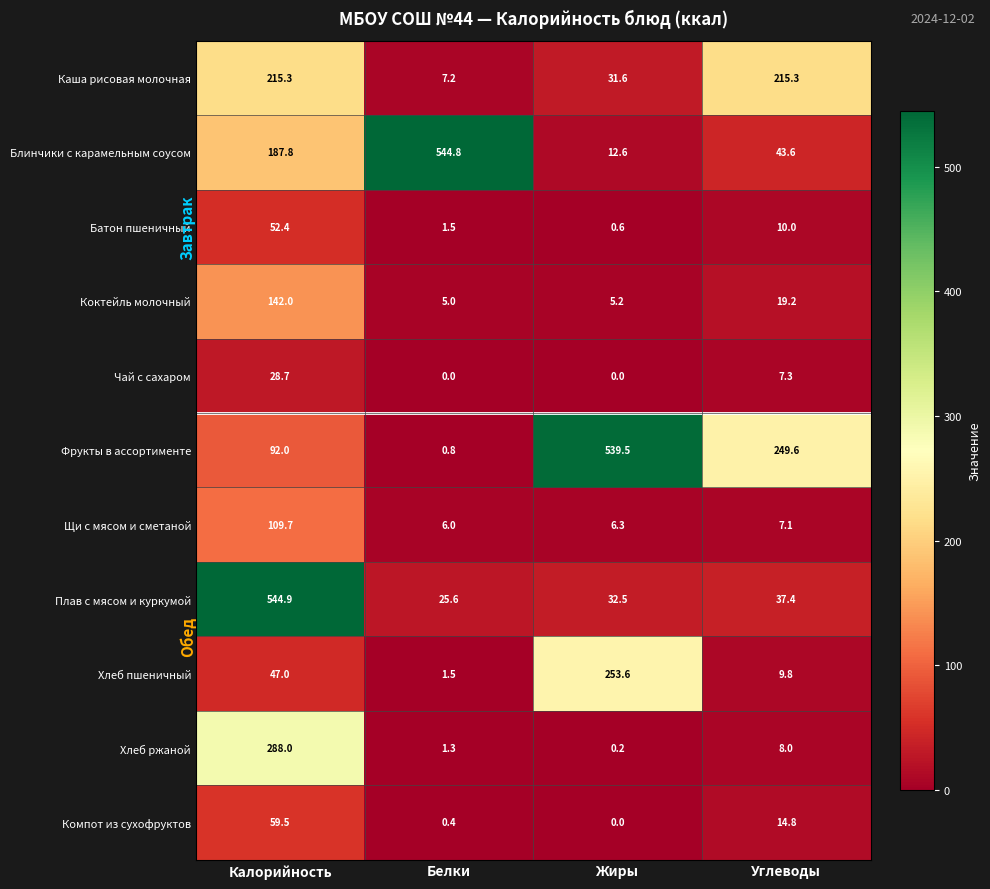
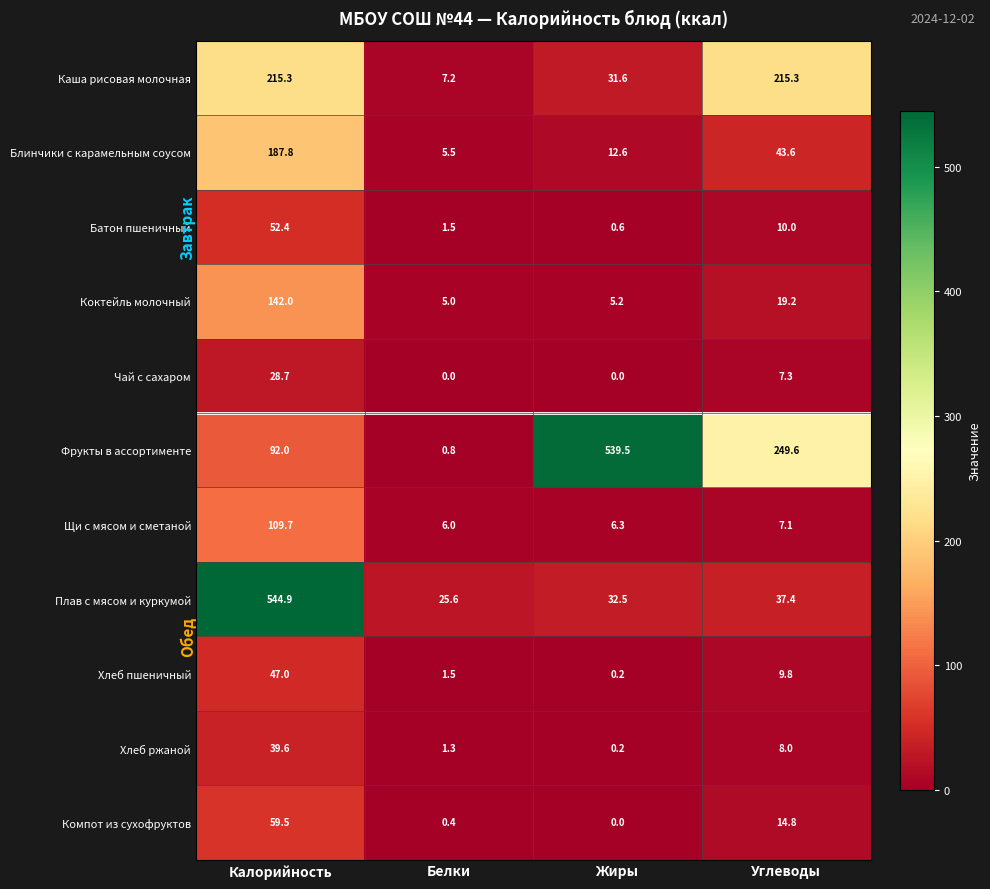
  {
    "Каша рисовая молочная": {
      "Калорийность": 215.3,
      "Белки": 7.2,
      "Жиры": 31.6,
      "Углеводы": 215.3
    },
    "Блинчики с карамельным соусом": {
      "Калорийность": 187.8,
-     "Белки": 544.8,
+     "Белки": 5.5,
      "Жиры": 12.6,
      "Углеводы": 43.6
    },
    "Батон пшеничный": {
      "Калорийность": 52.4,
      "Белки": 1.5,
      "Жиры": 0.6,
      "Углеводы": 10.0
    },
    "Коктейль молочный": {
      "Калорийность": 142.0,
      "Белки": 5.0,
      "Жиры": 5.2,
      "Углеводы": 19.2
    },
    "Чай с сахаром": {
      "Калорийность": 28.7,
      "Белки": 0.0,
      "Жиры": 0.0,
      "Углеводы": 7.3
    },
    "Фрукты в ассортименте": {
      "Калорийность": 92.0,
      "Белки": 0.8,
      "Жиры": 539.5,
      "Углеводы": 249.6
    },
    "Щи с мясом и сметаной": {
      "Калорийность": 109.7,
      "Белки": 6.0,
      "Жиры": 6.3,
      "Углеводы": 7.1
    },
    "Плав с мясом и куркумой": {
      "Калорийность": 544.9,
      "Белки": 25.6,
      "Жиры": 32.5,
      "Углеводы": 37.4
    },
    "Хлеб пшеничный": {
      "Калорийность": 47.0,
      "Белки": 1.5,
-     "Жиры": 253.6,
+     "Жиры": 0.2,
      "Углеводы": 9.8
    },
    "Хлеб ржаной": {
-     "Калорийность": 288.0,
+     "Калорийность": 39.6,
      "Белки": 1.3,
      "Жиры": 0.2,
      "Углеводы": 8.0
    },
    "Компот из сухофруктов": {
      "Калорийность": 59.5,
      "Белки": 0.4,
      "Жиры": 0.0,
      "Углеводы": 14.8
    }
  }
